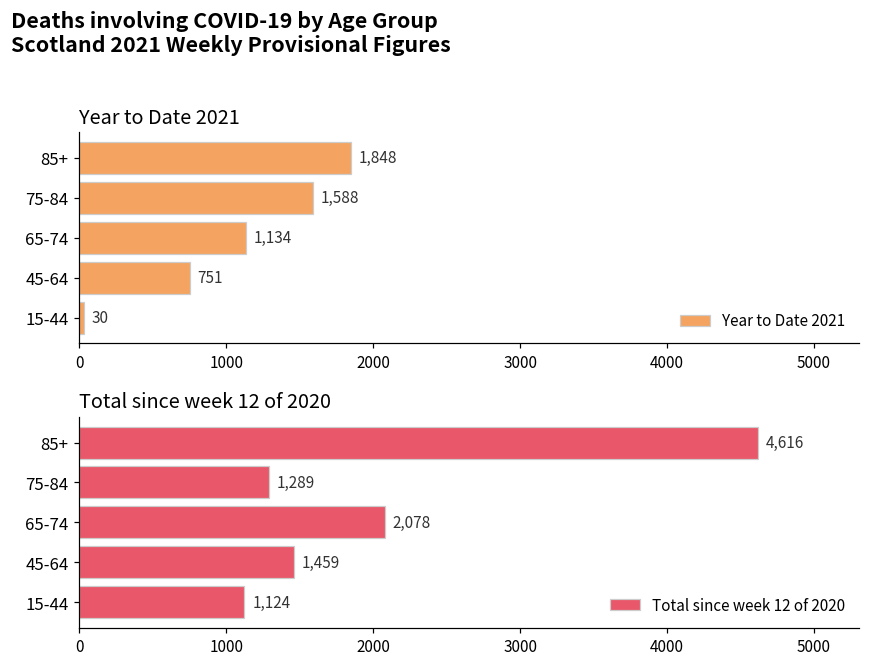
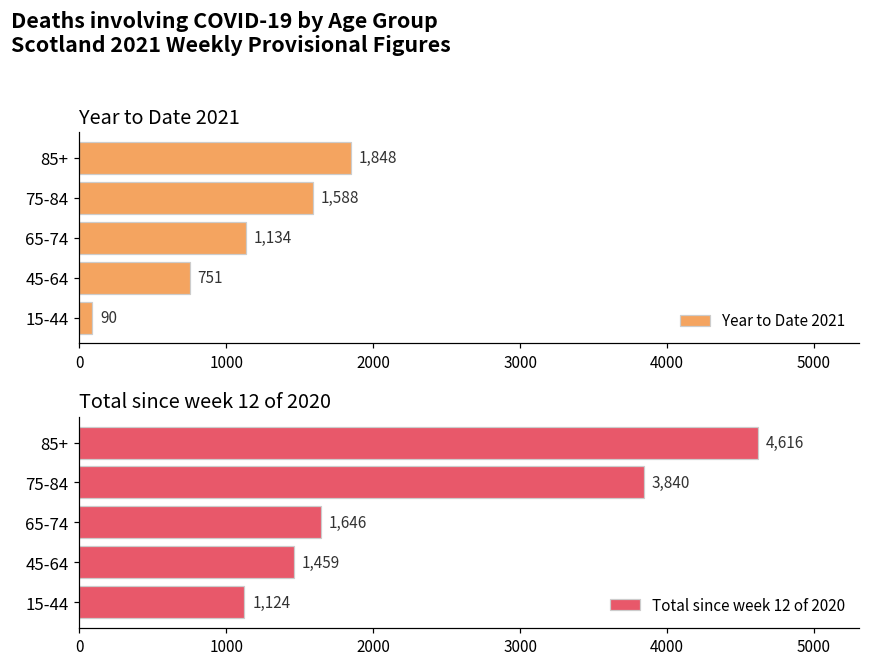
  {
    "Year to Date 2021": {
      "85+": "1,848",
      "75-84": "1,588",
      "65-74": "1,134",
      "45-64": "751",
-     "15-44": "30"
+     "15-44": "90"
    },
    "Total since week 12 of 2020": {
      "85+": "4,616",
-     "75-84": "1,289",
-     "65-74": "2,078",
+     "75-84": "3,840",
+     "65-74": "1,646",
      "45-64": "1,459",
      "15-44": "1,124"
    }
  }
